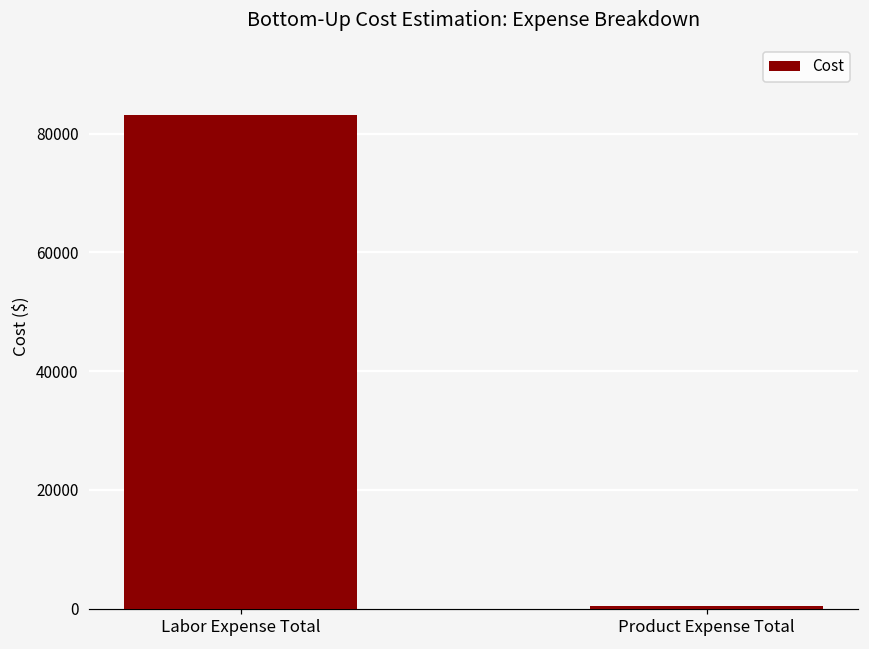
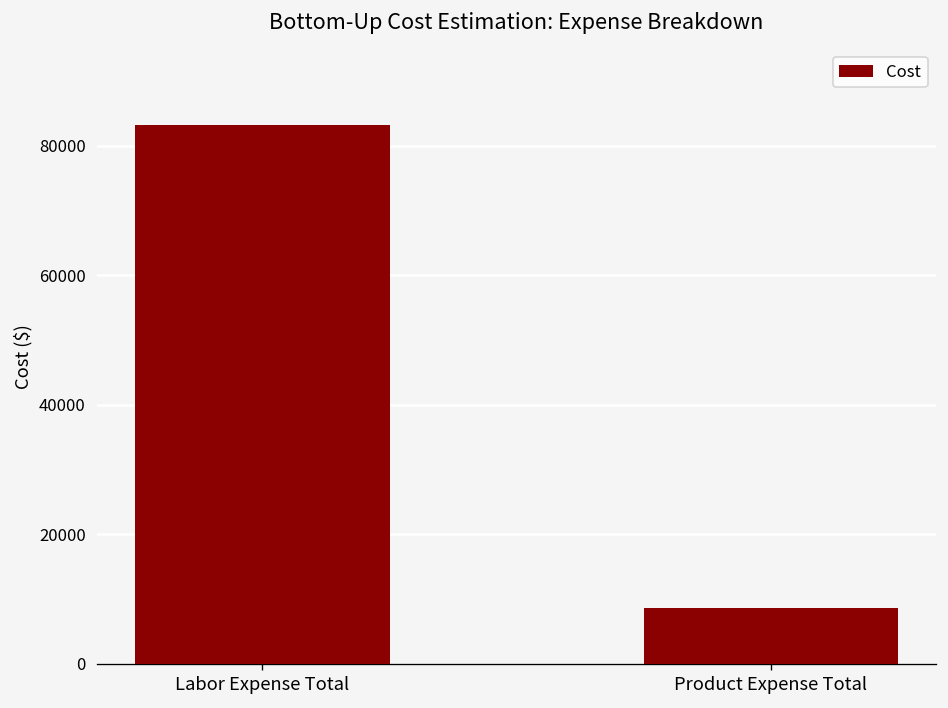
  {
    "Labor Expense Total": 83000,
-   "Product Expense Total": 1000
+   "Product Expense Total": 9000
  }
